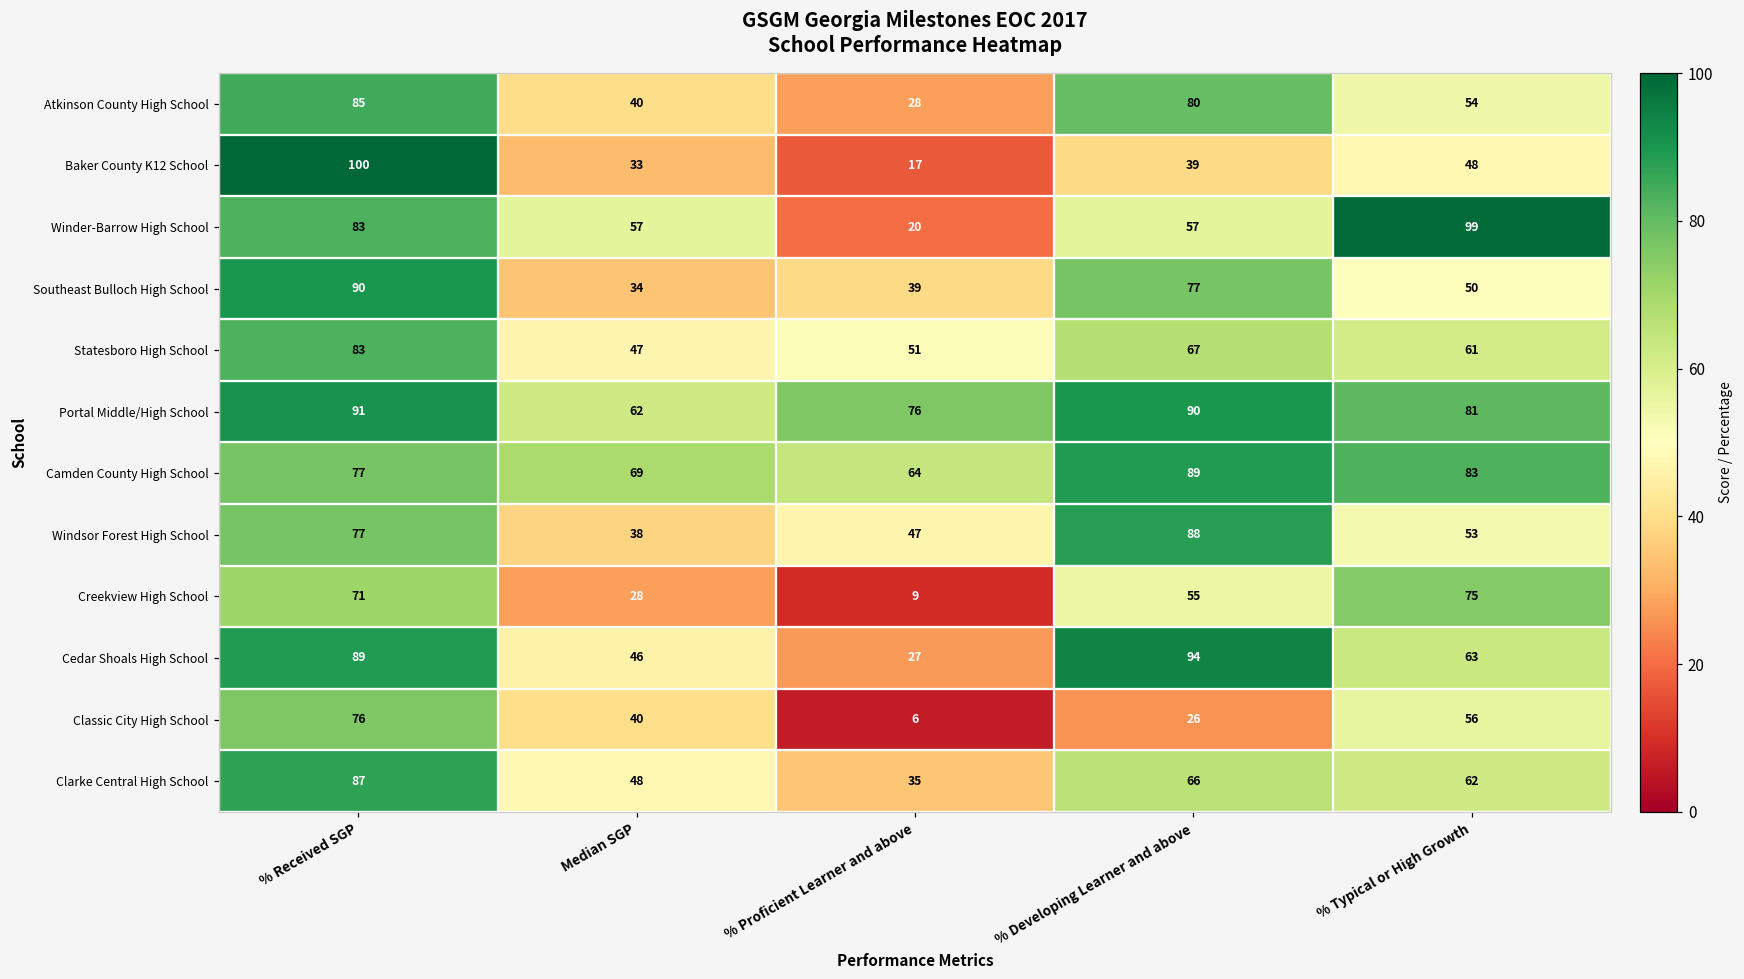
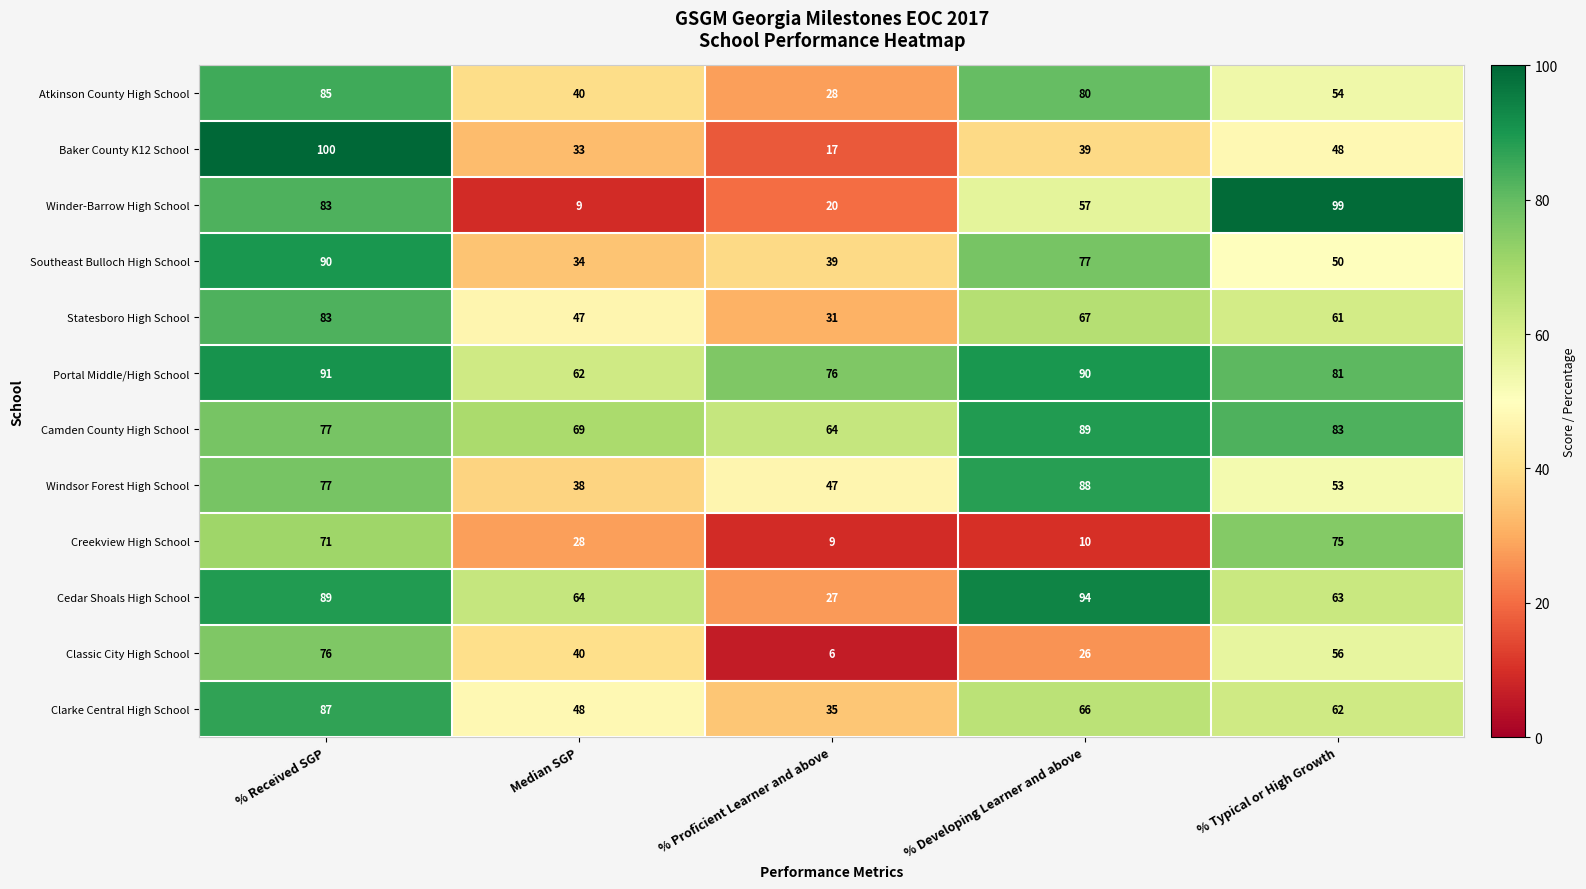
  {
    "Atkinson County High School": {
      "% Received SGP": 85,
      "Median SGP": 40,
      "% Proficient Learner and above": 28,
      "% Developing Learner and above": 80,
      "% Typical or High Growth": 54
    },
    "Baker County K12 School": {
      "% Received SGP": 100,
      "Median SGP": 33,
      "% Proficient Learner and above": 17,
      "% Developing Learner and above": 39,
      "% Typical or High Growth": 48
    },
    "Winder-Barrow High School": {
      "% Received SGP": 83,
-     "Median SGP": 57,
+     "Median SGP": 9,
      "% Proficient Learner and above": 20,
      "% Developing Learner and above": 57,
      "% Typical or High Growth": 99
    },
    "Southeast Bulloch High School": {
      "% Received SGP": 90,
      "Median SGP": 34,
      "% Proficient Learner and above": 39,
      "% Developing Learner and above": 77,
      "% Typical or High Growth": 50
    },
    "Statesboro High School": {
      "% Received SGP": 83,
      "Median SGP": 47,
-     "% Proficient Learner and above": 51,
+     "% Proficient Learner and above": 31,
      "% Developing Learner and above": 67,
      "% Typical or High Growth": 61
    },
    "Portal Middle/High School": {
      "% Received SGP": 91,
      "Median SGP": 62,
      "% Proficient Learner and above": 76,
      "% Developing Learner and above": 90,
      "% Typical or High Growth": 81
    },
    "Camden County High School": {
      "% Received SGP": 77,
      "Median SGP": 69,
      "% Proficient Learner and above": 64,
      "% Developing Learner and above": 89,
      "% Typical or High Growth": 83
    },
    "Windsor Forest High School": {
      "% Received SGP": 77,
      "Median SGP": 38,
      "% Proficient Learner and above": 47,
      "% Developing Learner and above": 88,
      "% Typical or High Growth": 53
    },
    "Creekview High School": {
      "% Received SGP": 71,
      "Median SGP": 28,
      "% Proficient Learner and above": 9,
-     "% Developing Learner and above": 55,
+     "% Developing Learner and above": 10,
      "% Typical or High Growth": 75
    },
    "Cedar Shoals High School": {
      "% Received SGP": 89,
-     "Median SGP": 46,
+     "Median SGP": 64,
      "% Proficient Learner and above": 27,
      "% Developing Learner and above": 94,
      "% Typical or High Growth": 63
    },
    "Classic City High School": {
      "% Received SGP": 76,
      "Median SGP": 40,
      "% Proficient Learner and above": 6,
      "% Developing Learner and above": 26,
      "% Typical or High Growth": 56
    },
    "Clarke Central High School": {
      "% Received SGP": 87,
      "Median SGP": 48,
      "% Proficient Learner and above": 35,
      "% Developing Learner and above": 66,
      "% Typical or High Growth": 62
    }
  }
